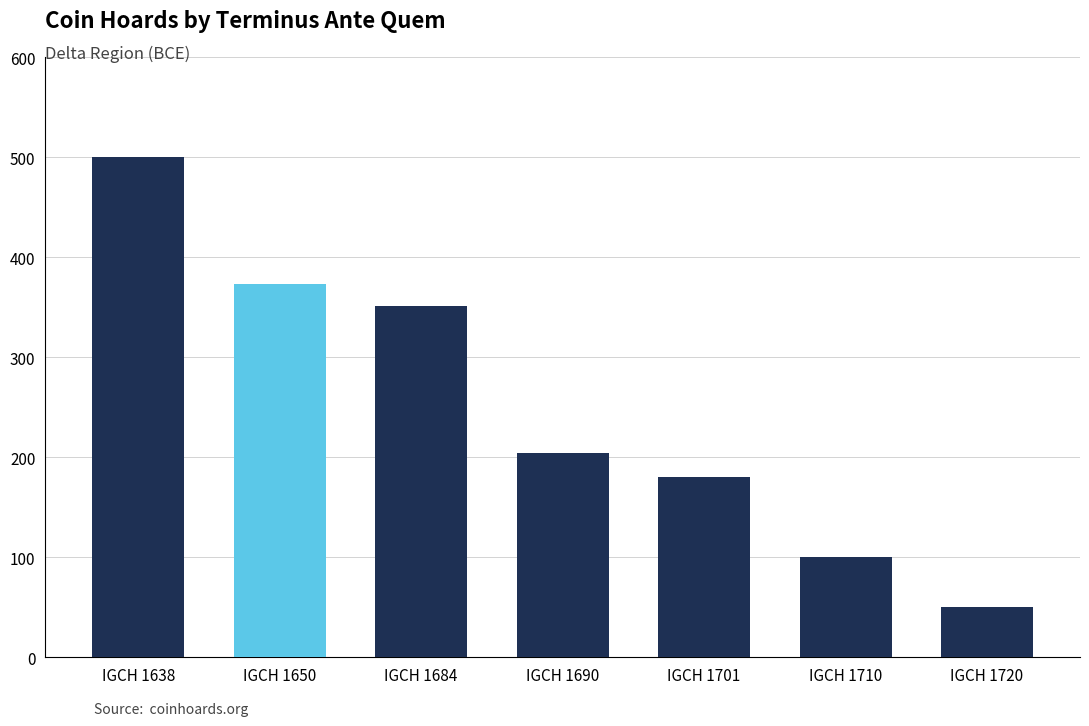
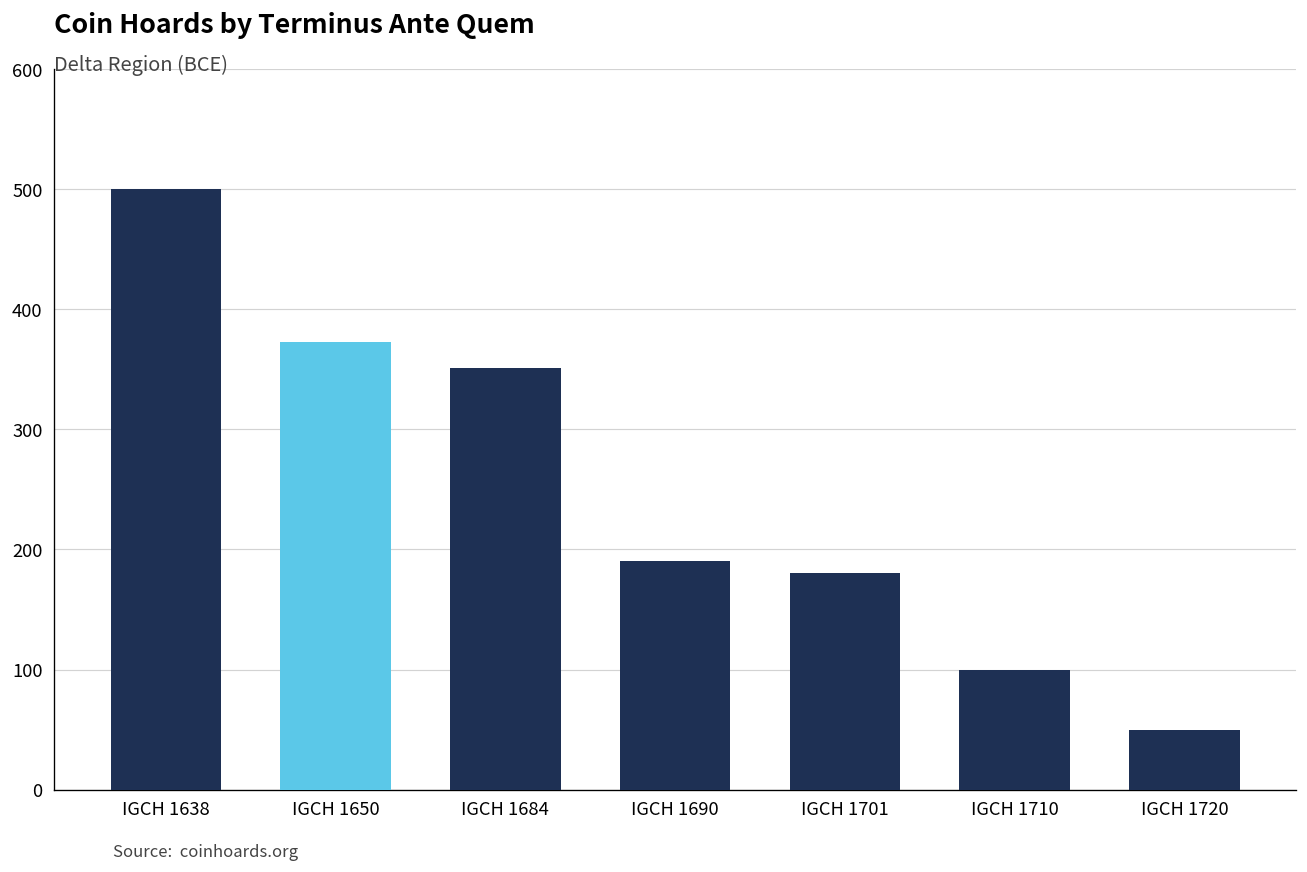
  {
    "IGCH 1638": 500,
    "IGCH 1650": 373,
    "IGCH 1684": 351,
-   "IGCH 1690": 204,
+   "IGCH 1690": 190,
    "IGCH 1701": 180,
    "IGCH 1710": 100,
    "IGCH 1720": 50
  }
